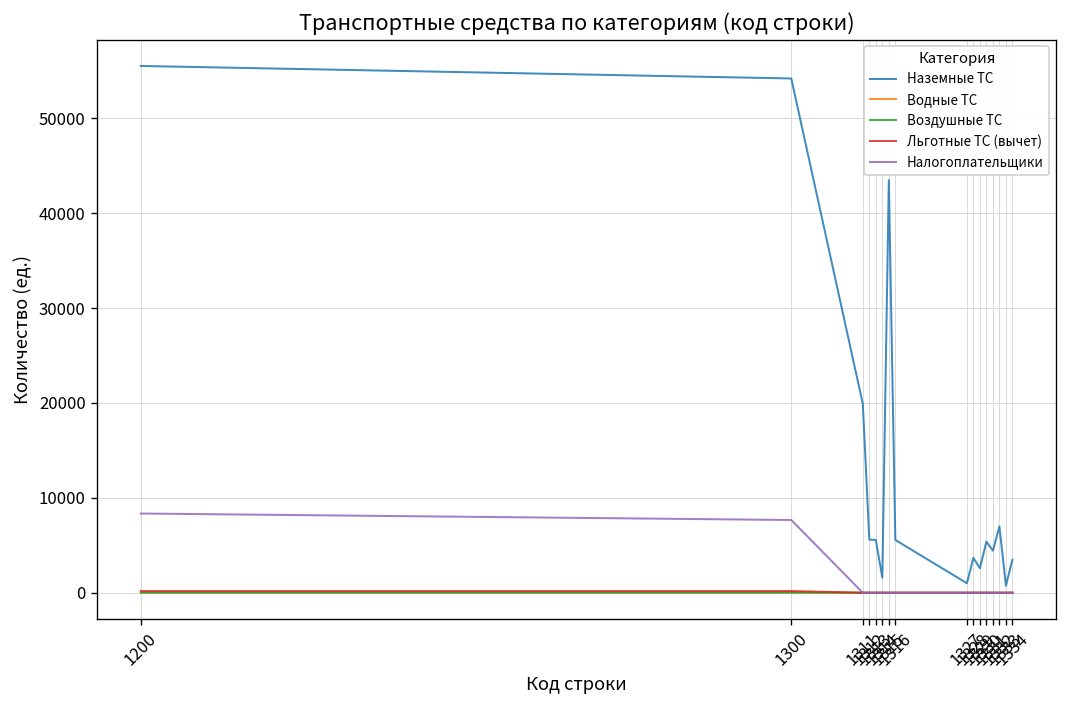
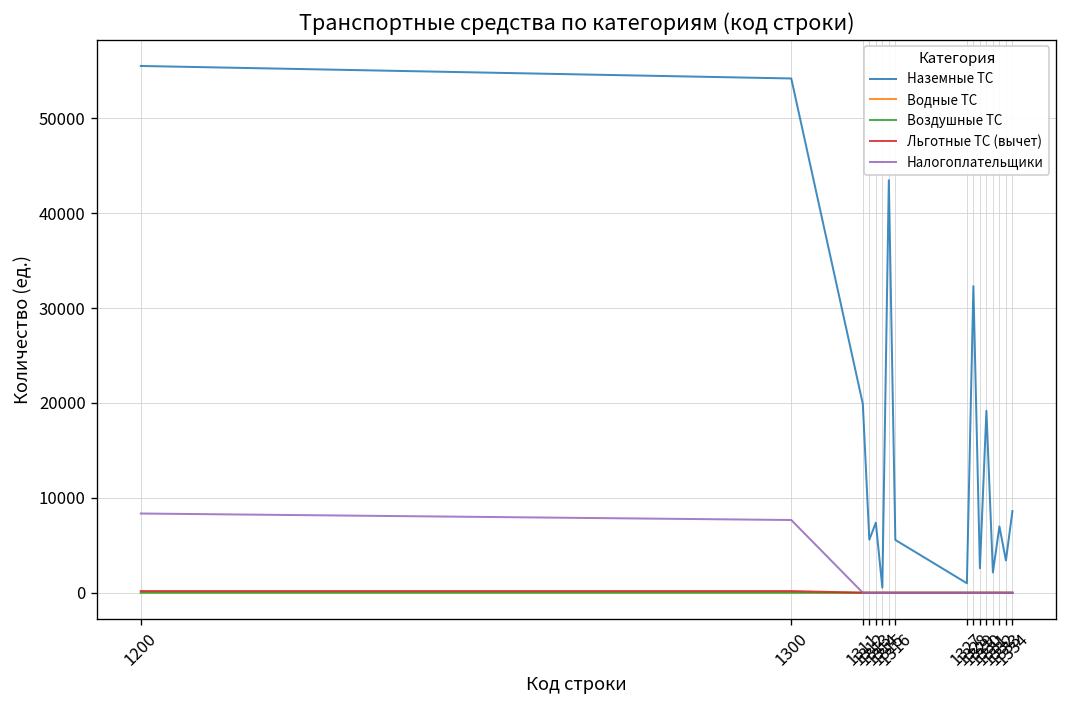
  {
    "Наземные ТС": {
      "1200": 56000,
      "1300": 54000,
      "1311": 20000,
      "1312": 6000,
-     "1313": 6000,
-     "1314": 2000,
+     "1313": 7000,
+     "1314": 1000,
      "1315": 43000,
      "1316": 6000,
      "1327": 1000,
-     "1328": 4000,
+     "1328": 32000,
      "1329": 3000,
-     "1330": 5000,
-     "1331": 4000,
+     "1330": 19000,
+     "1331": 2000,
      "1332": 7000,
-     "1333": 1000,
-     "1334": 3000
+     "1333": 3000,
+     "1334": 9000
    },
    "Налогоплательщики": {
      "1200": 8000,
      "1300": 8000
    }
  }
